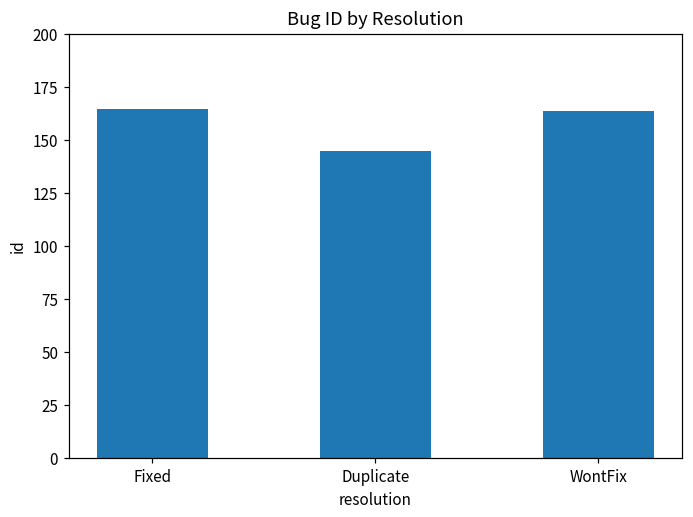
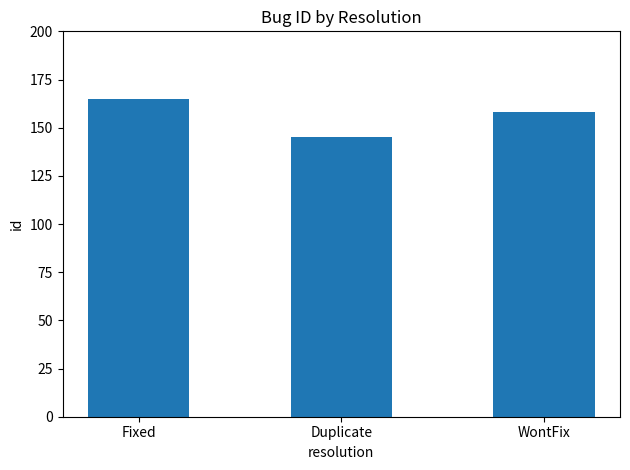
  {
    "Fixed": 165,
    "Duplicate": 145,
-   "WontFix": 164
+   "WontFix": 158
  }
